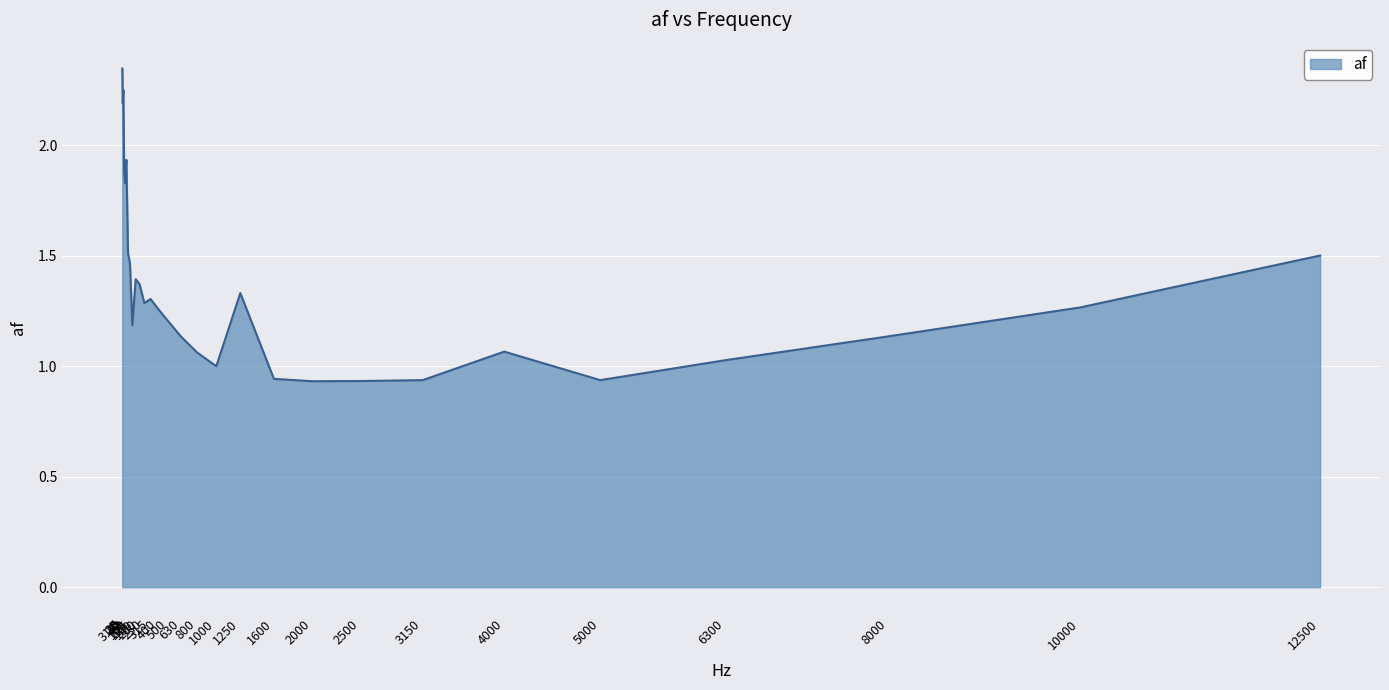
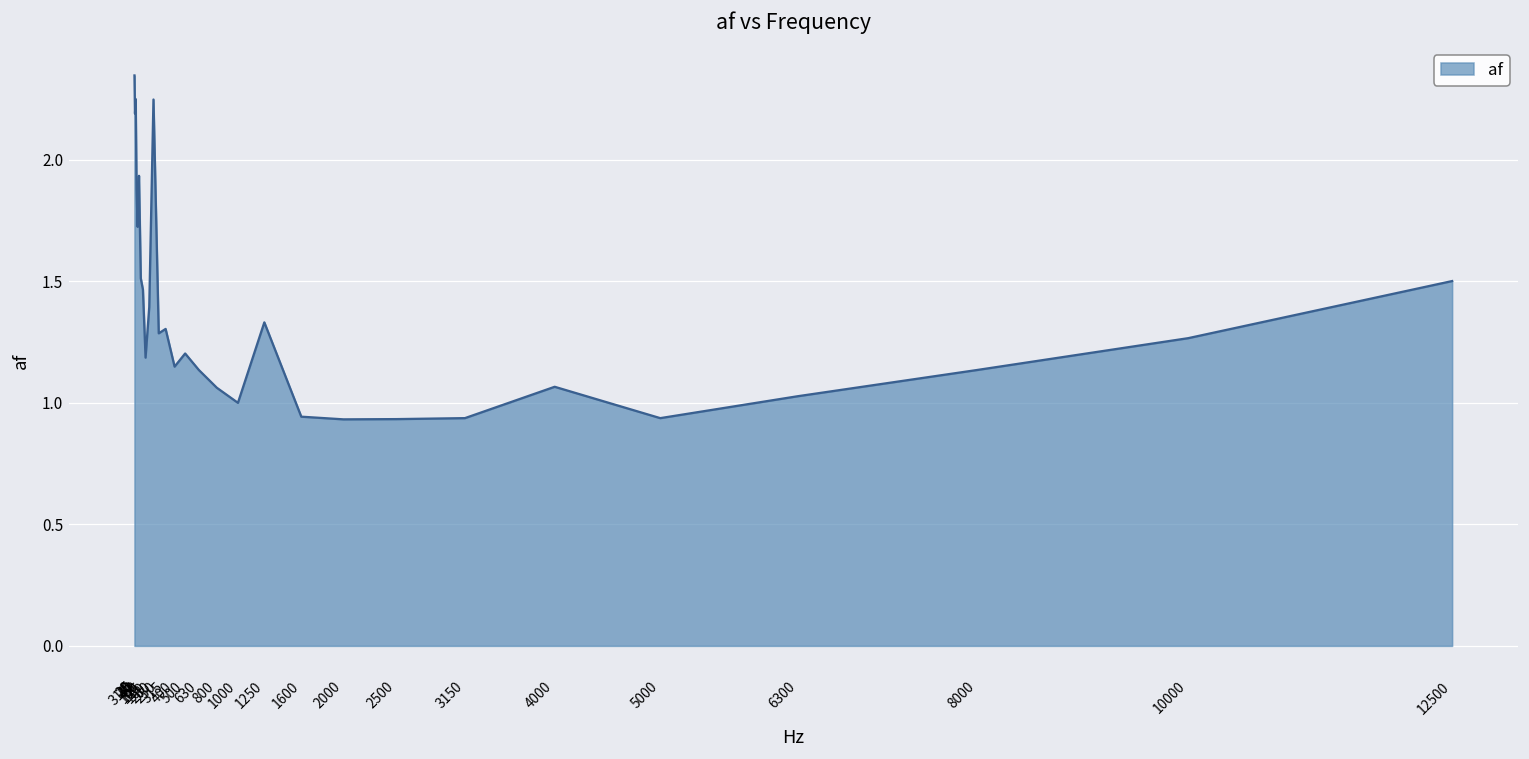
  {
    "20": 2.35,
    "25": 2.19,
    "31.5": 2.25,
    "40": 1.88,
-   "50": 1.83,
+   "50": 1.72,
    "63": 1.93,
    "80": 1.51,
    "100": 1.47,
    "125": 1.19,
    "160": 1.39,
-   "200": 1.37,
+   "200": 2.25,
    "250": 1.29,
    "315": 1.30,
-   "400": 1.26,
+   "400": 1.15,
    "500": 1.20,
    "630": 1.14,
    "800": 1.06,
    "1000": 1.00,
    "1250": 1.33,
    "1600": 0.94,
    "2000": 0.93,
    "2500": 0.93,
    "3150": 0.94,
    "4000": 1.07,
    "5000": 0.94,
    "6300": 1.03,
    "8000": 1.14,
    "10000": 1.27,
    "12500": 1.50
  }
